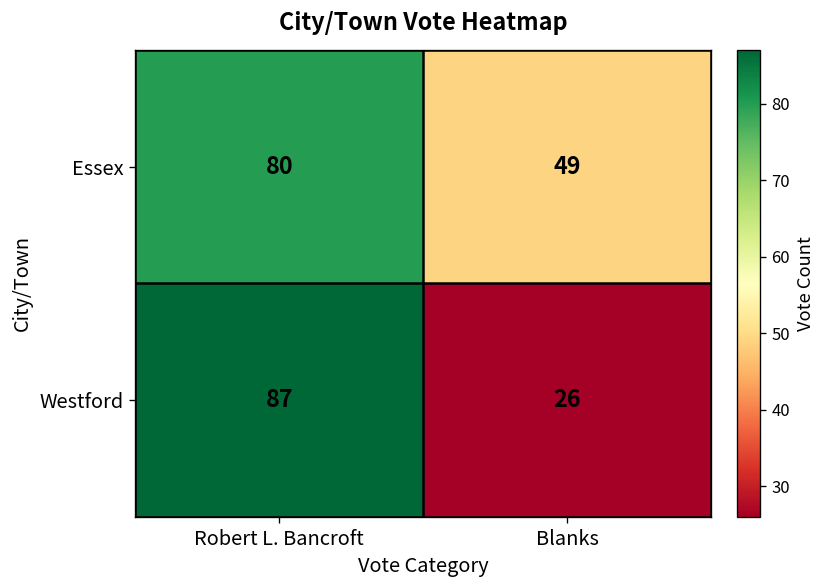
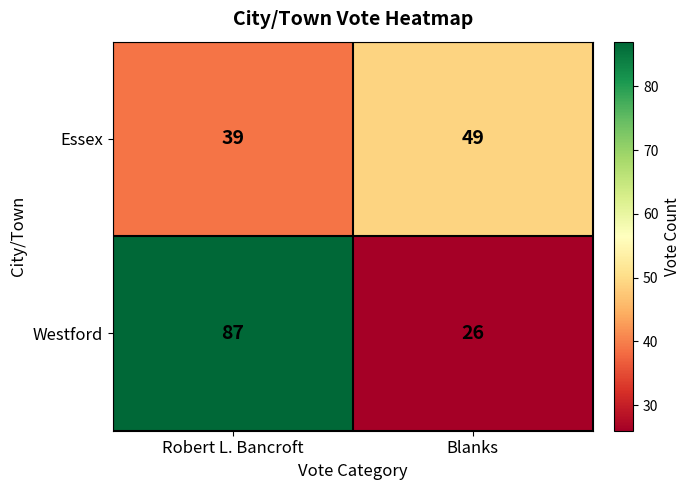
  {
    "Essex": {
-     "Robert L. Bancroft": 80,
+     "Robert L. Bancroft": 39,
      "Blanks": 49
    },
    "Westford": {
      "Robert L. Bancroft": 87,
      "Blanks": 26
    }
  }
